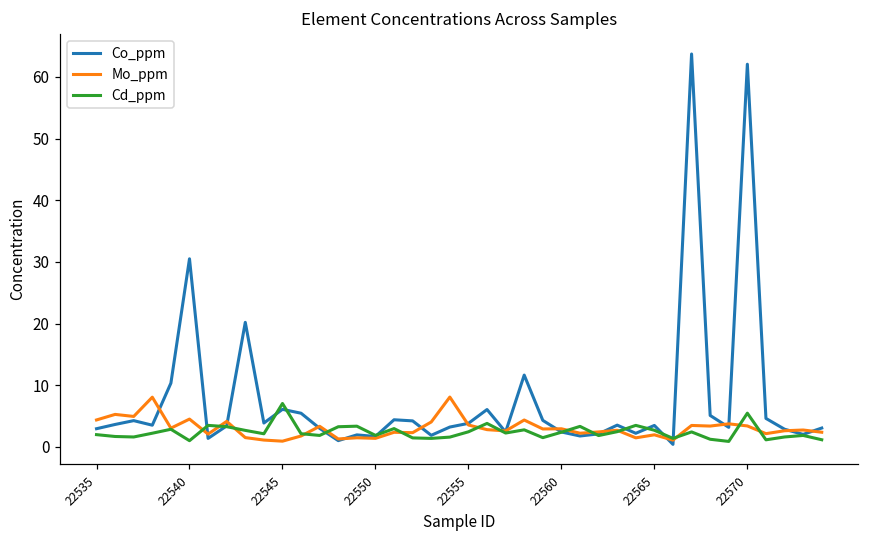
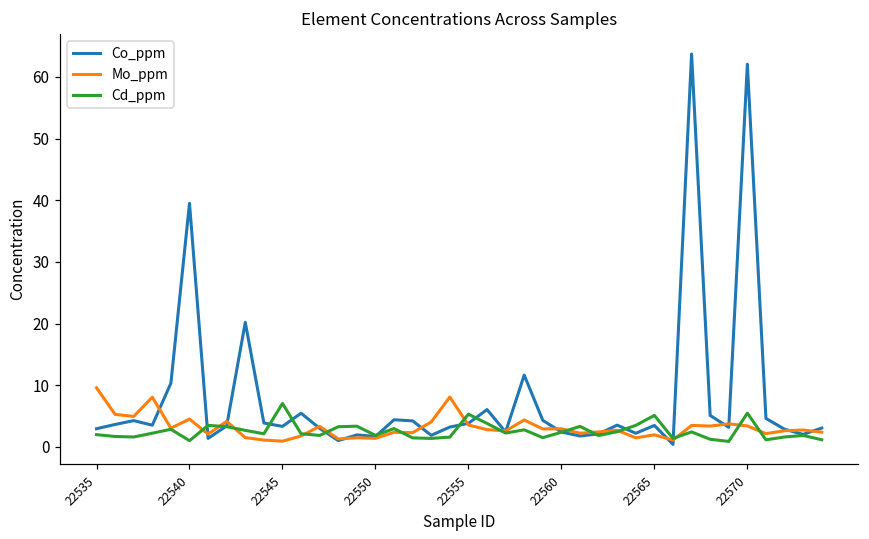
  {
    "Co_ppm": {
      "22535": 3,
-     "22540": 31,
-     "22545": 6,
+     "22540": 40,
+     "22545": 3,
      "22565": 3,
      "22570": 62
    },
    "Mo_ppm": {
-     "22535": 4,
+     "22535": 10,
      "22540": 5,
      "22545": 1,
      "22560": 3,
      "22565": 2,
      "22570": 3
    },
    "Cd_ppm": {
      "22535": 2,
      "22540": 1,
      "22545": 7,
-     "22555": 2,
-     "22565": 3,
+     "22555": 5,
+     "22565": 5,
      "22570": 5
    }
  }
